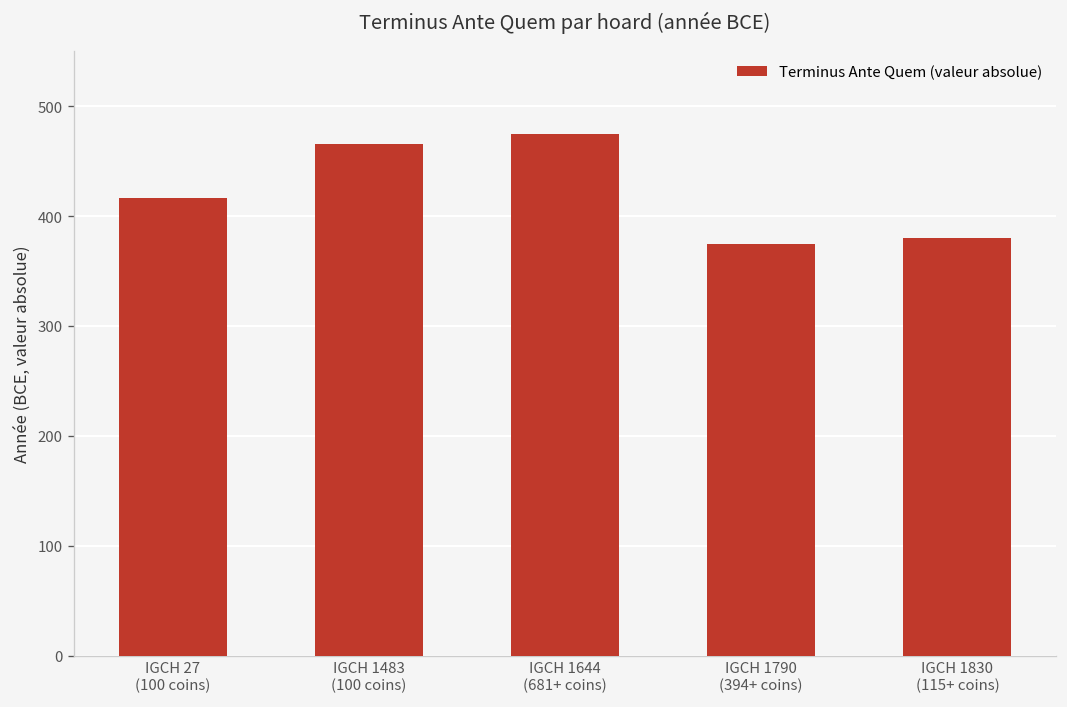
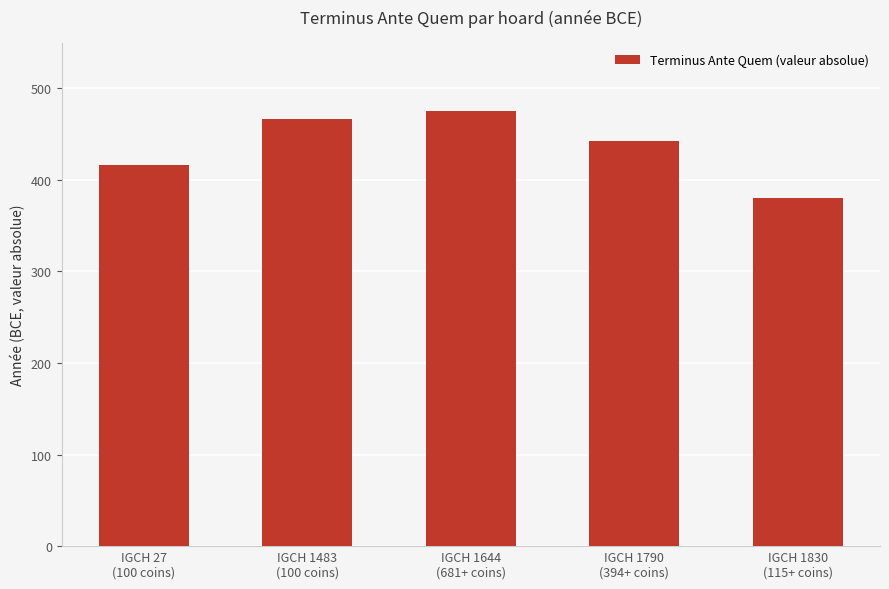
  {
    "IGCH 27 (100 coins)": 420,
    "IGCH 1483 (100 coins)": 470,
    "IGCH 1644 (681+ coins)": 480,
-   "IGCH 1790 (394+ coins)": 380,
+   "IGCH 1790 (394+ coins)": 440,
    "IGCH 1830 (115+ coins)": 380
  }
